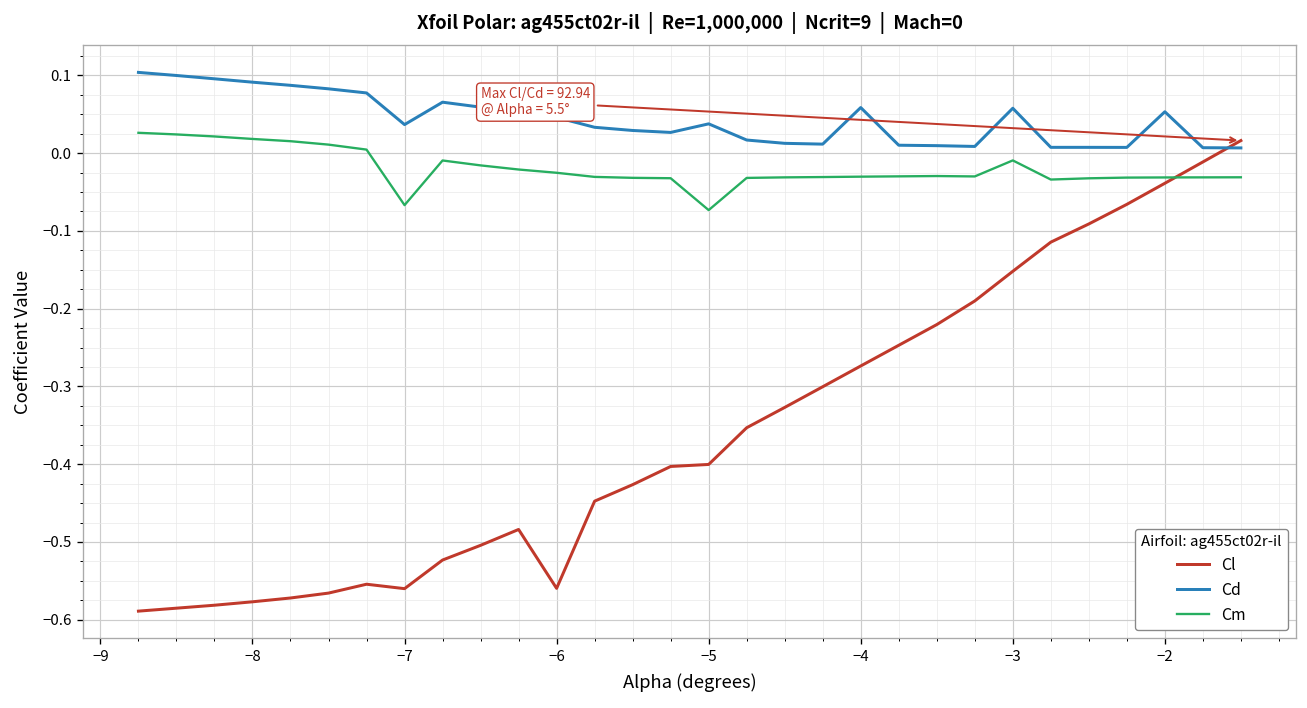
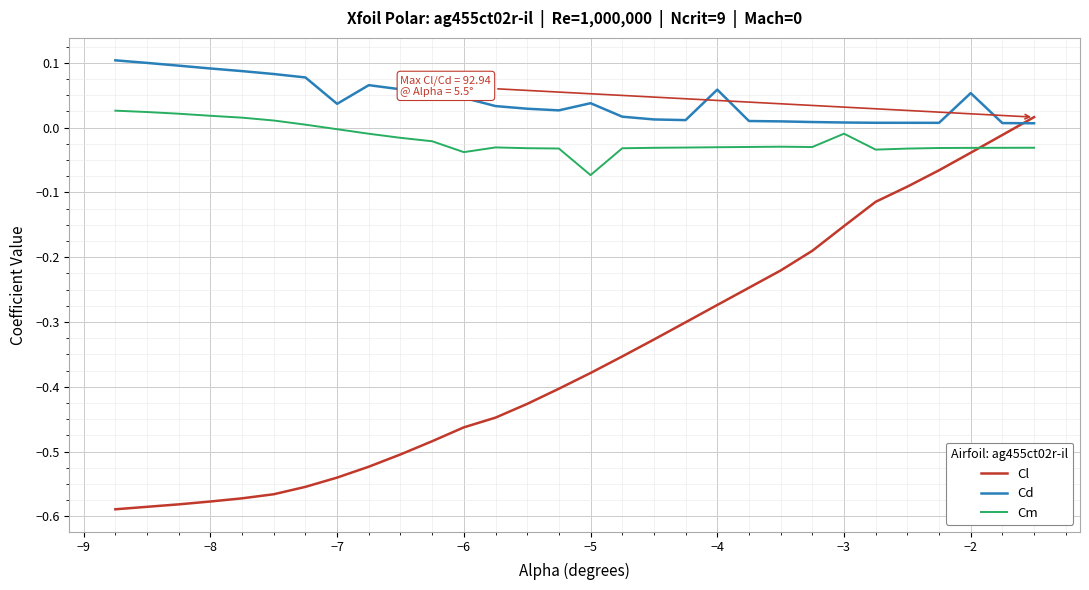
  {
    "Cl": {
      "−8": -0.58,
-     "−7": -0.56,
-     "−6": -0.56,
-     "−5": -0.40,
+     "−7": -0.54,
+     "−6": -0.46,
+     "−5": -0.38,
      "−4": -0.27,
      "−3": -0.15,
      "−2": -0.04
    },
    "Cd": {
      "−8": 0.09,
      "−7": 0.04,
-     "−3": 0.06
+     "−3": 0.01
    },
    "Cm": {
      "−8": 0.02,
-     "−7": -0.07,
-     "−6": -0.03,
+     "−7": 0.00,
+     "−6": -0.04,
      "−5": -0.07,
      "−4": -0.03,
      "−3": -0.01,
      "−2": -0.03
    }
  }
